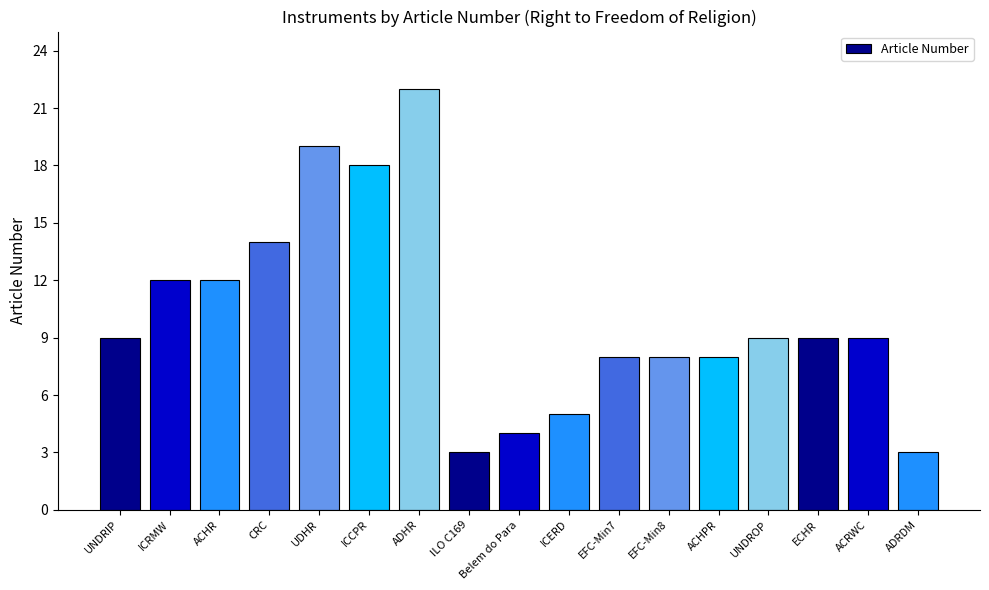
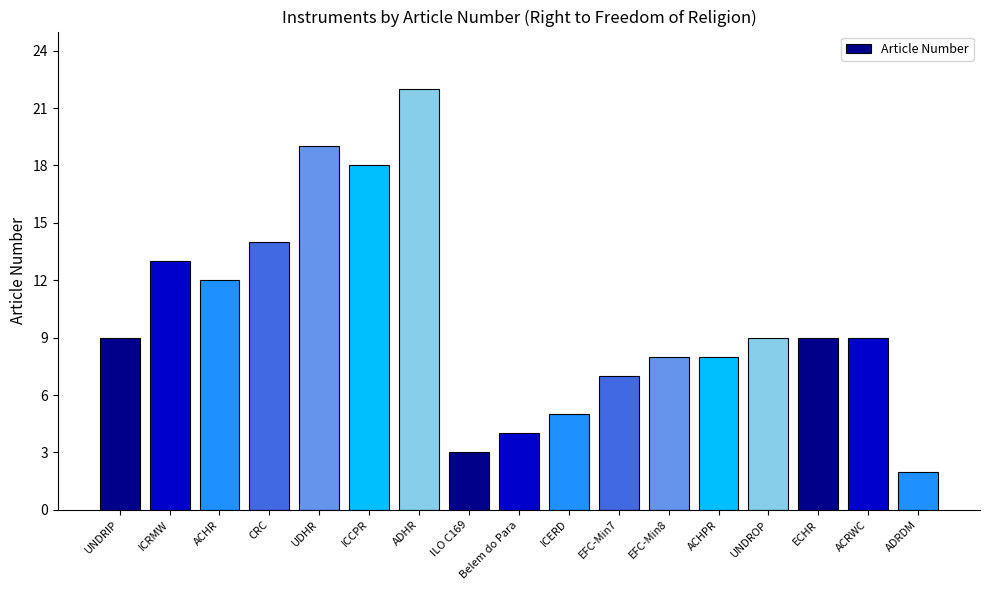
  {
    "UNDRIP": 9,
-   "ICRMW": 12,
+   "ICRMW": 13,
    "ACHR": 12,
    "CRC": 14,
    "UDHR": 19,
    "ICCPR": 18,
    "ADHR": 22,
    "ILO C169": 3,
    "Belem do Para": 4,
    "ICERD": 5,
-   "EFC-Min7": 8,
+   "EFC-Min7": 7,
    "EFC-Min8": 8,
    "ACHPR": 8,
    "UNDROP": 9,
    "ECHR": 9,
    "ACRWC": 9,
-   "ADRDM": 3
+   "ADRDM": 2
  }
